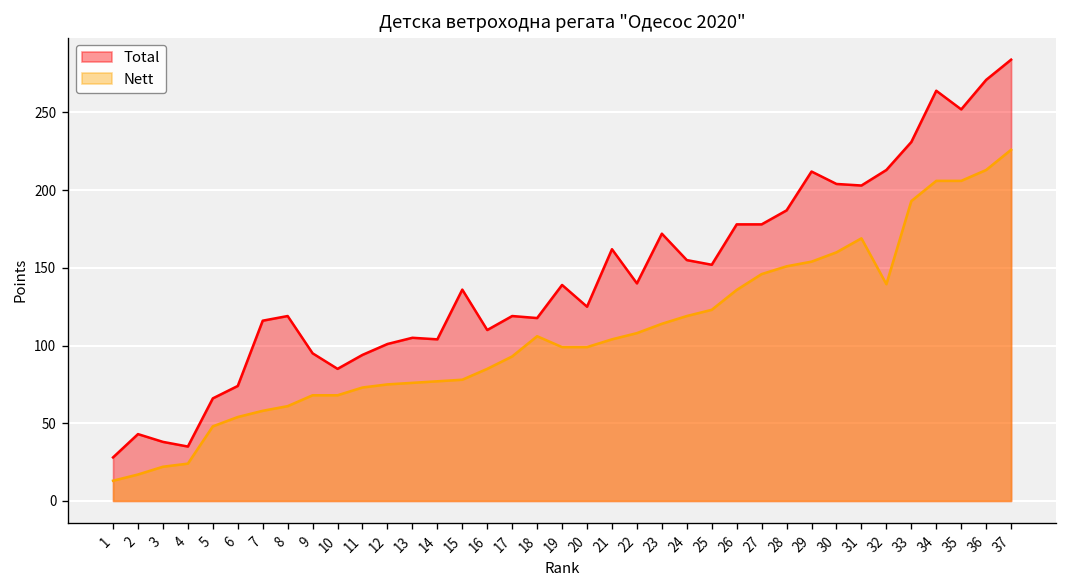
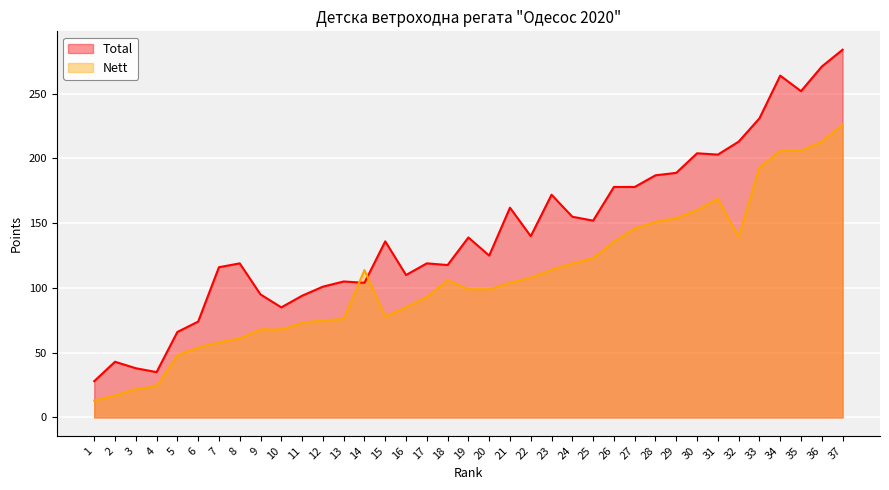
  {
    "Total": {
      "1": 28,
      "2": 43,
      "3": 38,
      "4": 35,
      "5": 66,
      "6": 74,
      "7": 116,
      "8": 119,
      "9": 95,
      "10": 85,
      "11": 94,
      "12": 101,
      "13": 105,
      "14": 104,
      "15": 136,
      "16": 110,
      "17": 119,
      "18": 118,
      "19": 139,
      "20": 125,
      "21": 162,
      "22": 140,
      "23": 172,
      "24": 155,
      "25": 152,
      "26": 178,
      "27": 178,
      "28": 187,
-     "29": 212,
+     "29": 189,
      "30": 204,
      "31": 203,
      "32": 213,
      "33": 231,
      "34": 264,
      "35": 252,
      "36": 271,
      "37": 284
    },
    "Nett": {
      "1": 13,
      "2": 17,
      "3": 22,
      "4": 24,
      "5": 48,
      "6": 54,
      "7": 58,
      "8": 61,
      "9": 68,
      "10": 68,
      "11": 73,
      "12": 75,
      "13": 76,
-     "14": 77,
+     "14": 114,
      "15": 78,
      "16": 85,
      "17": 93,
      "18": 106,
      "19": 99,
      "20": 99,
      "21": 104,
      "22": 108,
      "23": 114,
      "24": 119,
      "25": 123,
      "26": 136,
      "27": 146,
      "28": 151,
      "29": 154,
      "30": 160,
      "31": 169,
      "32": 140,
      "33": 193,
      "34": 206,
      "35": 206,
      "36": 213,
      "37": 226
    }
  }
